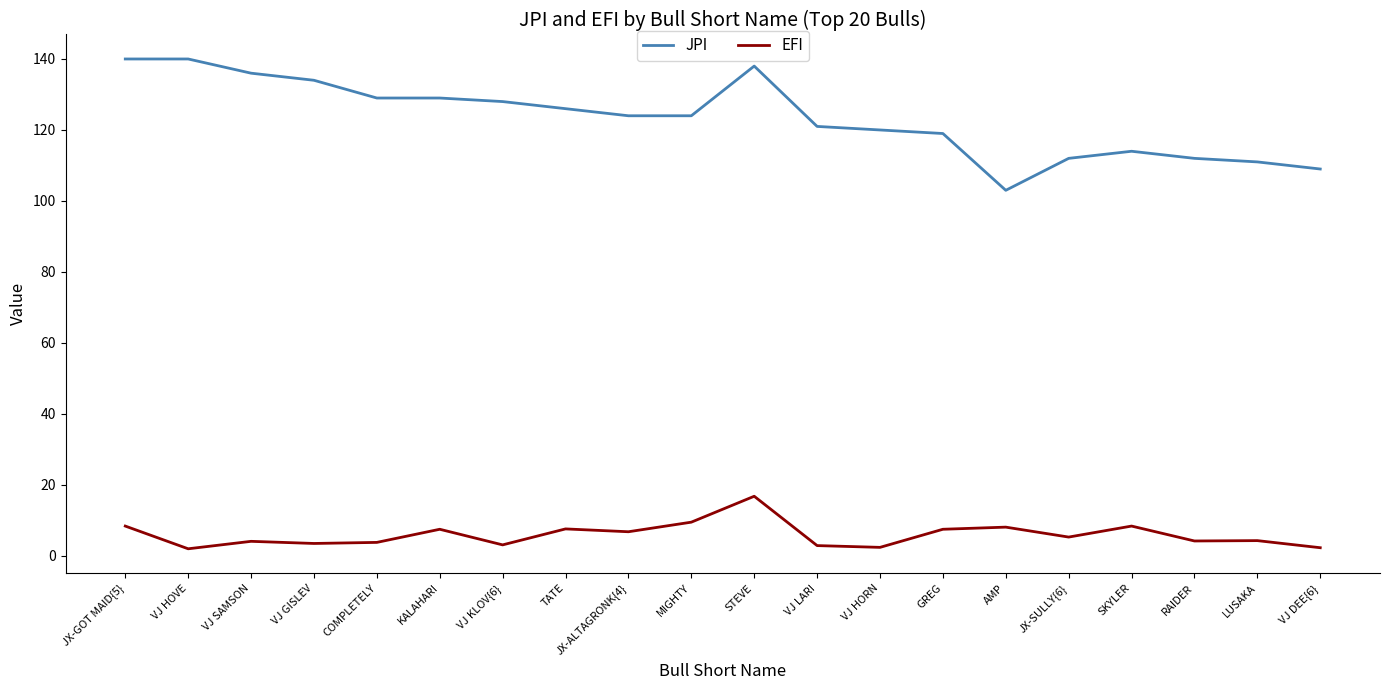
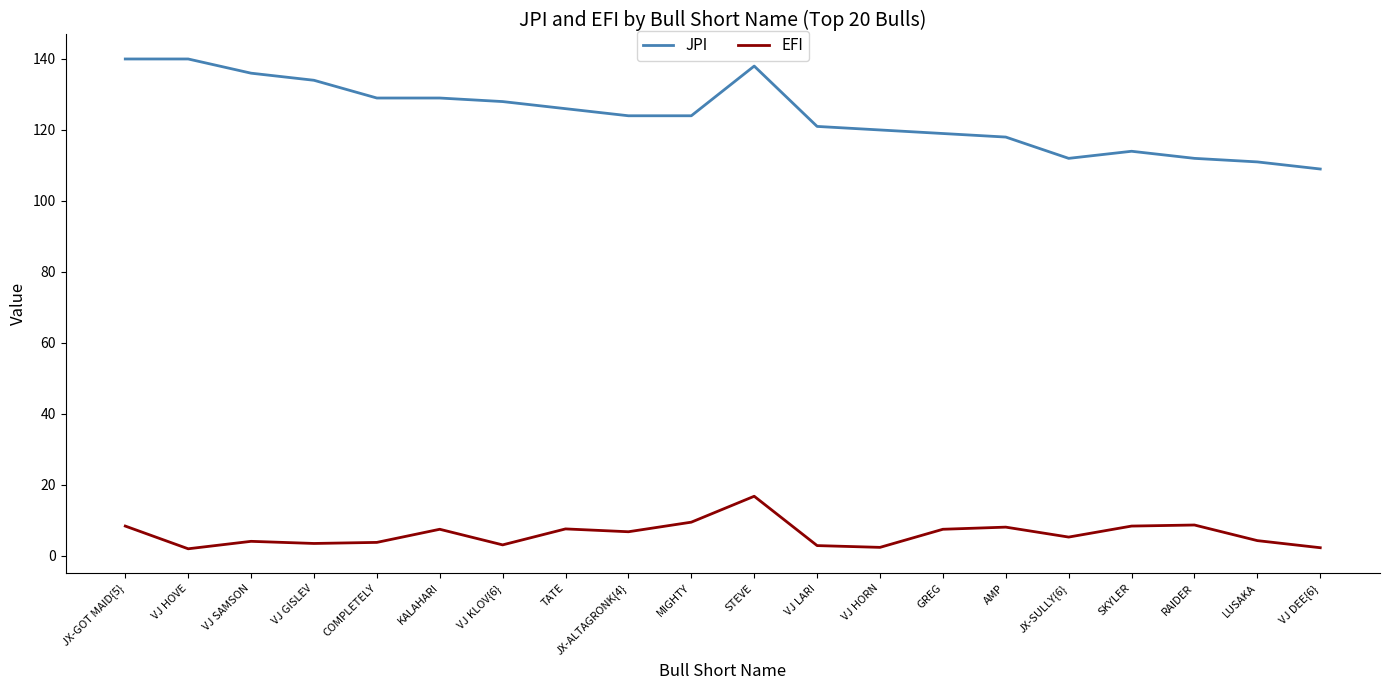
  {
    "JPI": {
      "JX-GOT MAID{5}": 140,
      "VJ HOVE": 140,
      "VJ SAMSON": 136,
      "VJ GISLEV": 134,
      "COMPLETELY": 129,
      "KALAHARI": 129,
      "VJ KLOV{6}": 128,
      "TATE": 126,
      "JX-ALTAGRONK{4}": 124,
      "MIGHTY": 124,
      "STEVE": 138,
      "VJ LARI": 121,
      "VJ HORN": 120,
      "GREG": 119,
-     "AMP": 103,
+     "AMP": 118,
      "JX-SULLY{6}": 112,
      "SKYLER": 114,
      "RAIDER": 112,
      "LUSAKA": 111,
      "VJ DEE{6}": 109
    },
    "EFI": {
      "JX-GOT MAID{5}": 8,
      "VJ HOVE": 2,
      "VJ SAMSON": 4,
      "VJ GISLEV": 4,
      "COMPLETELY": 4,
      "KALAHARI": 8,
      "VJ KLOV{6}": 3,
      "TATE": 8,
      "JX-ALTAGRONK{4}": 7,
      "MIGHTY": 10,
      "STEVE": 17,
      "VJ LARI": 3,
      "VJ HORN": 2,
      "GREG": 8,
      "AMP": 8,
      "JX-SULLY{6}": 5,
      "SKYLER": 8,
-     "RAIDER": 4,
+     "RAIDER": 9,
      "LUSAKA": 4,
      "VJ DEE{6}": 2
    }
  }
